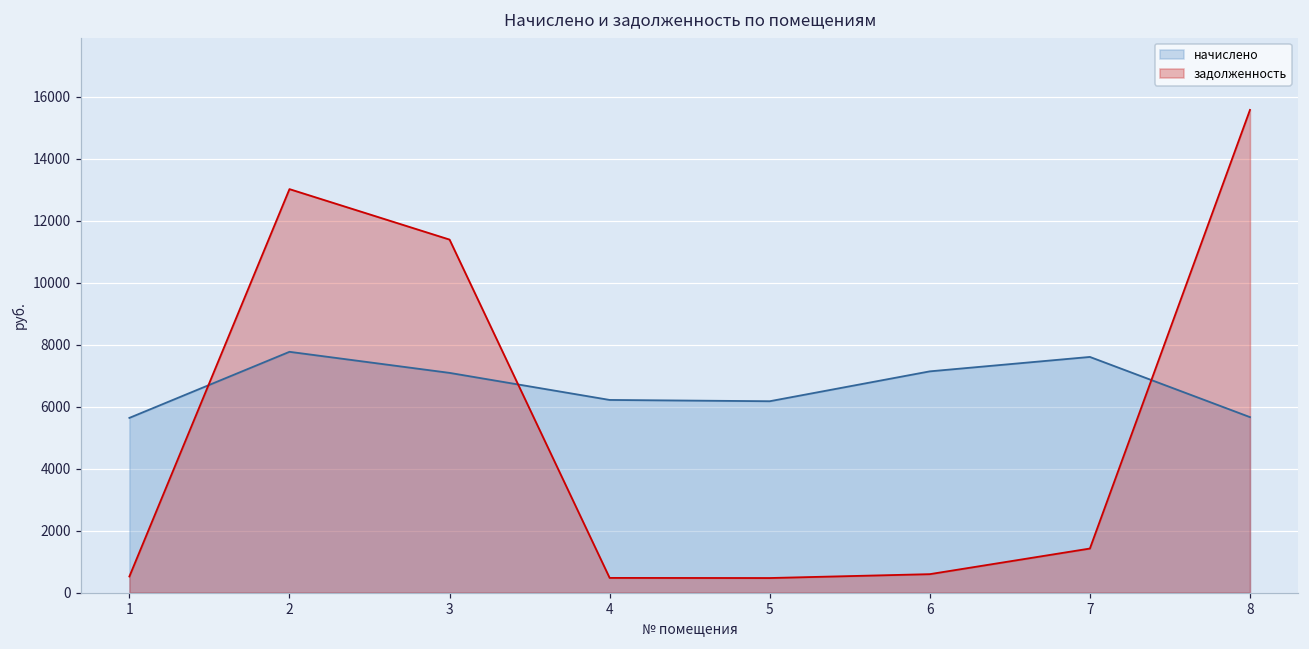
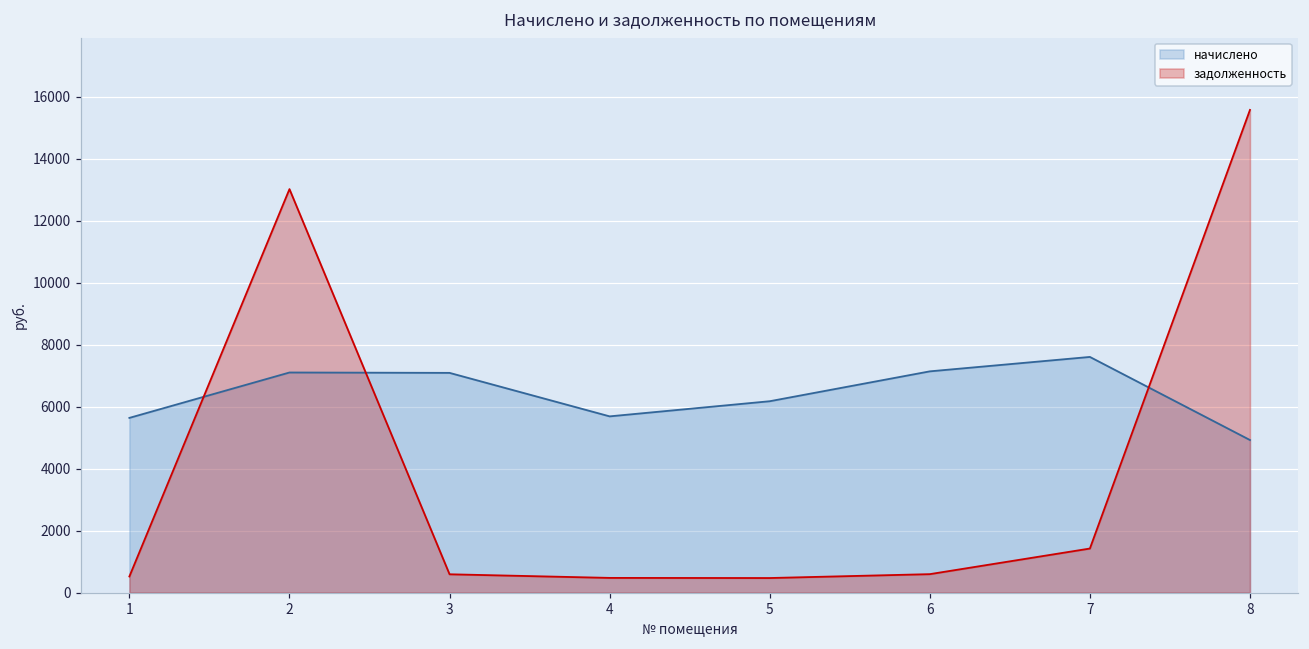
  {
    "начислено": {
      "1": 5600,
-     "2": 7800,
+     "2": 7100,
      "3": 7100,
-     "4": 6200,
+     "4": 5700,
      "5": 6200,
      "6": 7100,
      "7": 7600,
-     "8": 5700
+     "8": 4900
    },
    "задолженность": {
      "1": 500,
      "2": 13000,
-     "3": 11400,
+     "3": 600,
      "4": 500,
      "5": 500,
      "6": 600,
      "7": 1400,
      "8": 15600
    }
  }
